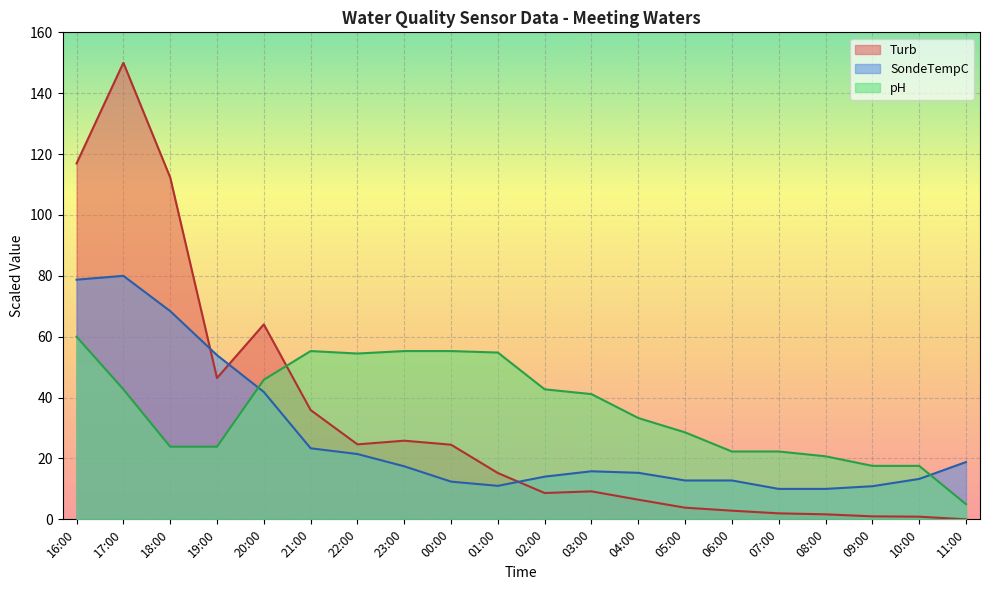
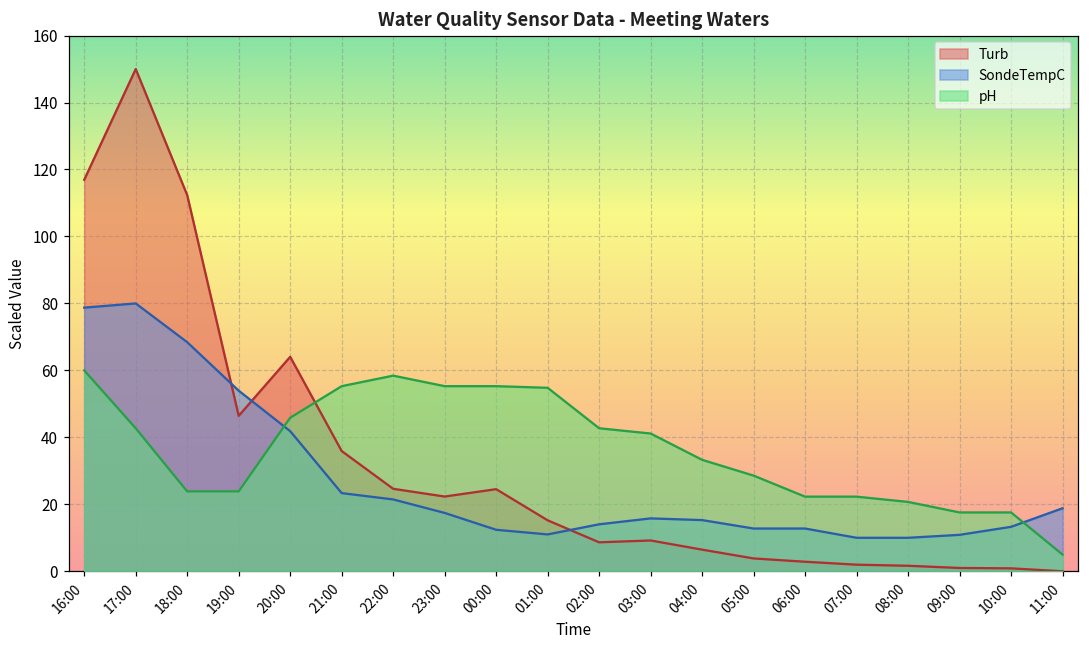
  {
    "Turb": {
      "16:00": 117,
      "17:00": 150,
      "18:00": 112,
      "19:00": 46,
      "20:00": 64,
      "21:00": 36,
      "22:00": 25,
-     "23:00": 26,
+     "23:00": 22,
      "00:00": 25,
      "01:00": 15,
      "02:00": 9,
      "03:00": 9,
      "04:00": 6,
      "05:00": 4,
      "06:00": 3,
      "07:00": 2,
      "08:00": 2,
      "09:00": 1,
      "10:00": 1,
      "11:00": 0
    },
    "SondeTempC": {
      "16:00": 79,
      "17:00": 80,
      "18:00": 68,
      "19:00": 54,
      "20:00": 42,
      "21:00": 23,
      "22:00": 21,
      "23:00": 17,
      "00:00": 12,
      "01:00": 11,
      "02:00": 14,
      "03:00": 16,
      "04:00": 15,
      "05:00": 13,
      "06:00": 13,
      "07:00": 10,
      "08:00": 10,
      "09:00": 11,
      "10:00": 13,
      "11:00": 19
    },
    "pH": {
      "16:00": 60,
      "17:00": 43,
      "18:00": 24,
      "19:00": 24,
      "20:00": 46,
      "21:00": 55,
-     "22:00": 54,
+     "22:00": 58,
      "23:00": 55,
      "00:00": 55,
      "01:00": 55,
      "02:00": 43,
      "03:00": 41,
      "04:00": 33,
      "05:00": 29,
      "06:00": 22,
      "07:00": 22,
      "08:00": 21,
      "09:00": 18,
      "10:00": 18,
      "11:00": 5
    }
  }
